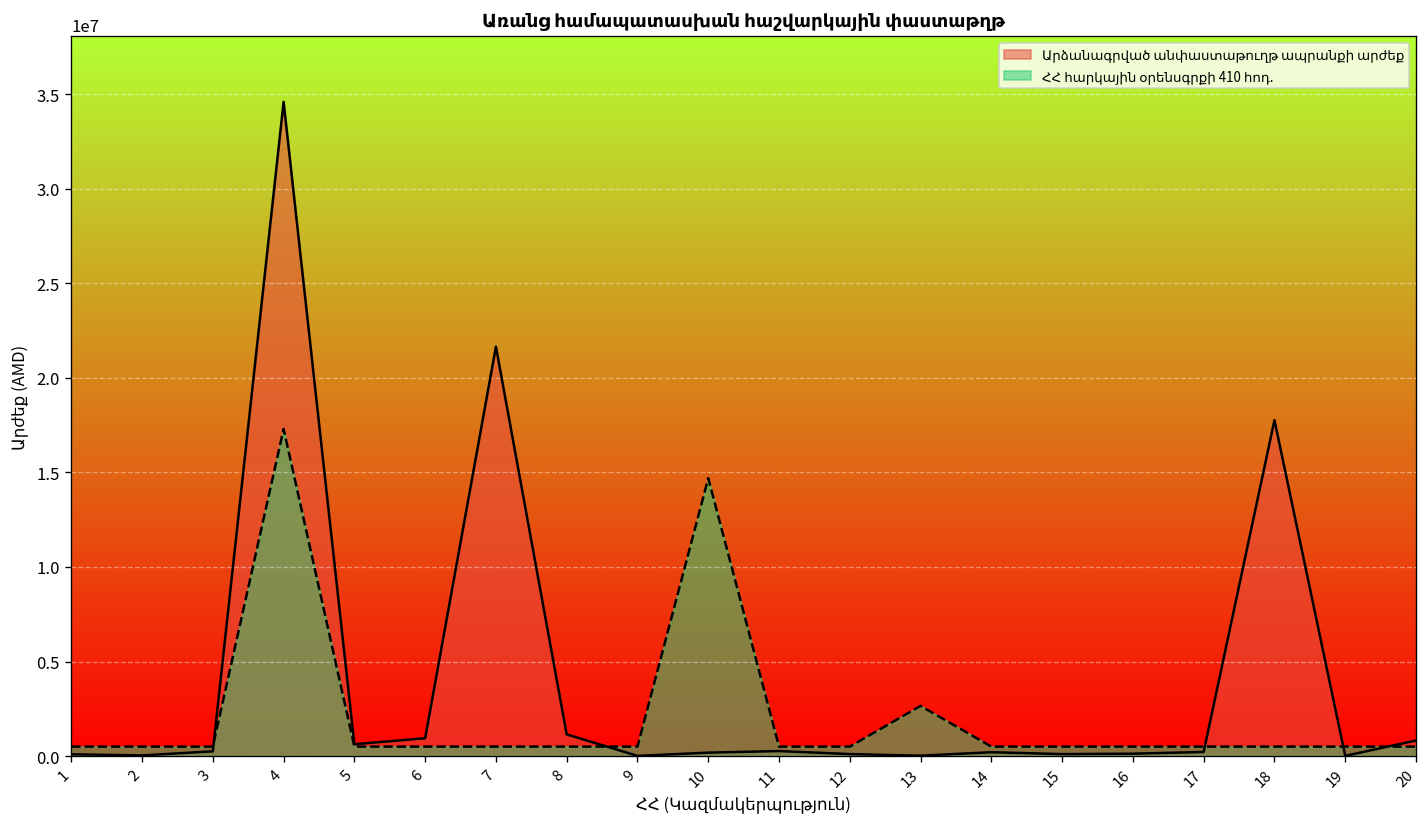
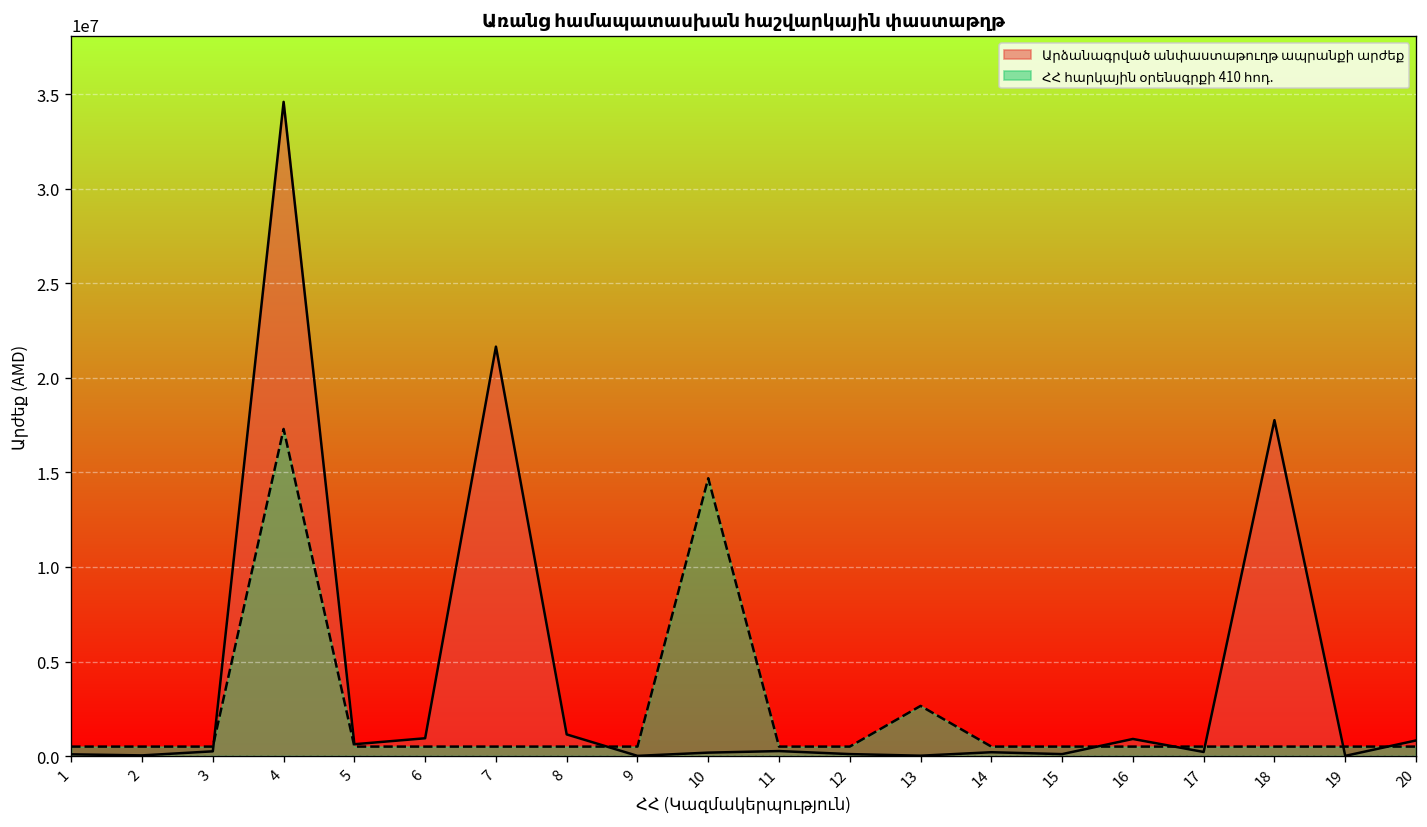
  {
    "Արձանագրված անփաստաթուղթ ապրանքի արժեք": {
      "1": 100000,
      "2": 0,
      "3": 300000,
      "4": 34600000,
      "6": 900000,
      "7": 21700000,
      "8": 1100000,
      "9": 0,
      "10": 200000,
      "11": 300000,
      "12": 100000,
      "13": 0,
      "14": 200000,
      "15": 100000,
-     "16": 100000,
+     "16": 900000,
      "17": 200000,
      "18": 17800000,
      "19": 0,
      "20": 800000
    },
    "ՀՀ հարկային օրենսգրքի 410 հոդ.": {
      "1": 500000,
      "2": 500000,
      "3": 500000,
      "4": 17300000,
      "6": 500000,
      "7": 500000,
      "8": 500000,
      "9": 500000,
      "10": 14700000,
      "11": 500000,
      "12": 500000,
      "13": 2700000,
      "14": 500000,
      "15": 500000,
      "16": 500000,
      "17": 500000,
      "18": 500000,
      "19": 500000,
      "20": 500000
    }
  }
